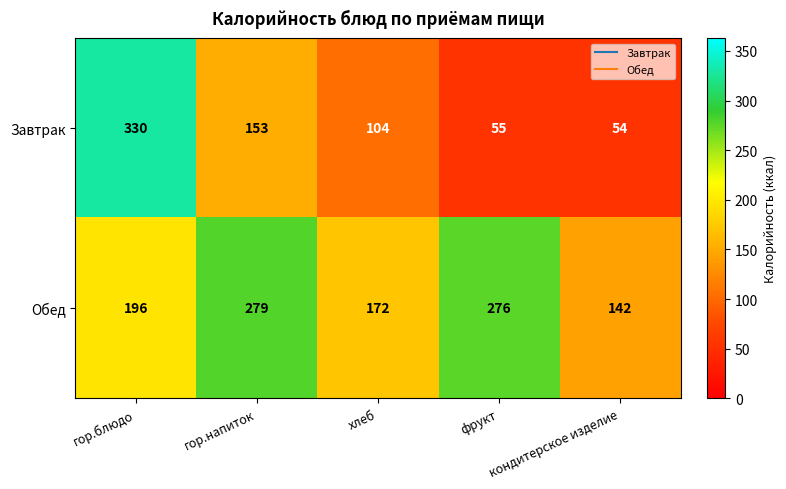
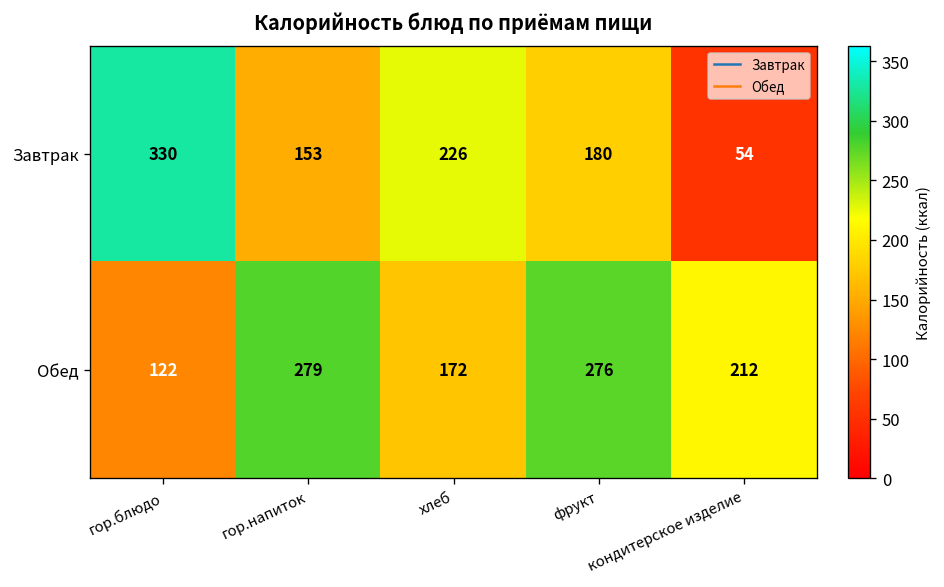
  {
    "Завтрак": {
      "гор.блюдо": 330,
      "гор.напиток": 153,
-     "хлеб": 104,
-     "фрукт": 55,
+     "хлеб": 226,
+     "фрукт": 180,
      "кондитерское изделие": 54
    },
    "Обед": {
-     "гор.блюдо": 196,
+     "гор.блюдо": 122,
      "гор.напиток": 279,
      "хлеб": 172,
      "фрукт": 276,
-     "кондитерское изделие": 142
+     "кондитерское изделие": 212
    }
  }
